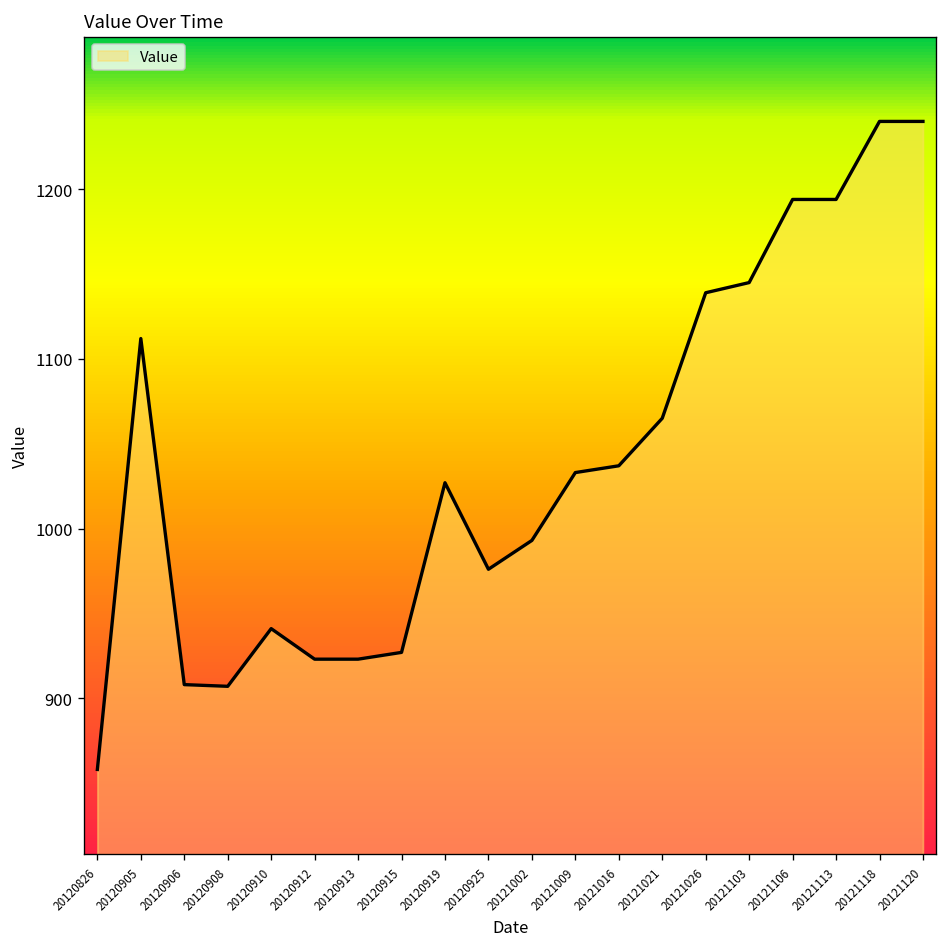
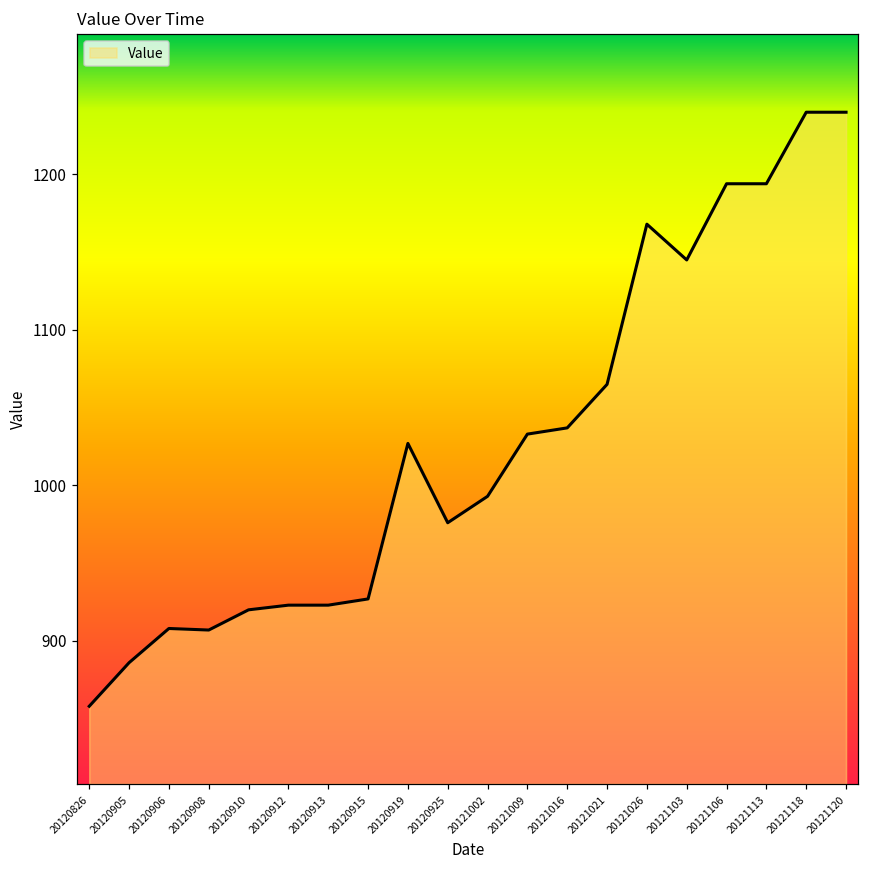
  {
    "20120826": 858,
-   "20120905": 1112,
+   "20120905": 886,
    "20120906": 908,
    "20120908": 907,
-   "20120910": 941,
+   "20120910": 920,
    "20120912": 923,
    "20120913": 923,
    "20120915": 927,
    "20120919": 1027,
    "20120925": 976,
    "20121002": 993,
    "20121009": 1033,
    "20121016": 1037,
    "20121021": 1065,
-   "20121026": 1139,
+   "20121026": 1168,
    "20121103": 1145,
    "20121106": 1194,
    "20121113": 1194,
    "20121118": 1240,
    "20121120": 1240
  }
